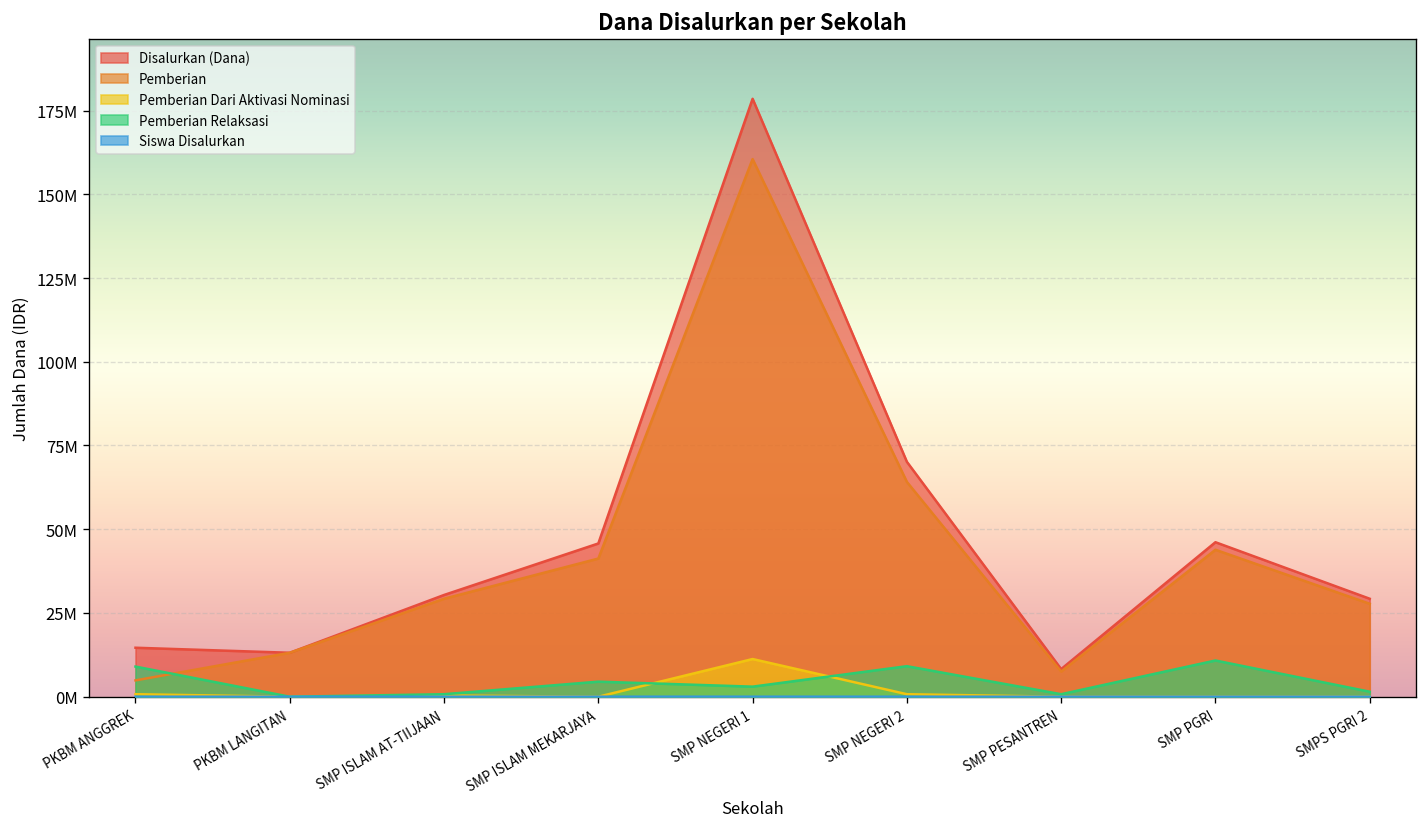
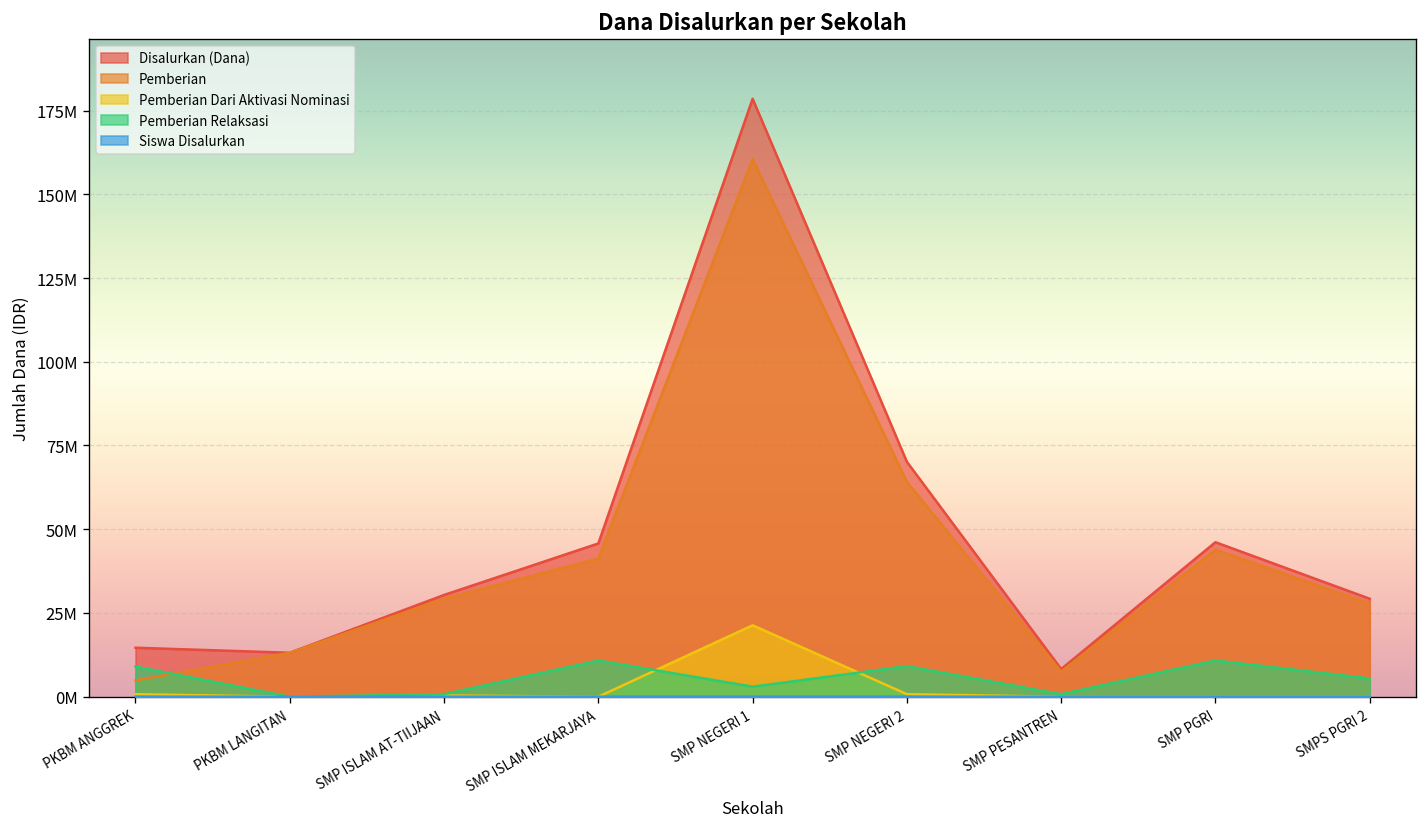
  {
    "Pemberian Dari Aktivasi Nominasi": {
-     "SMP NEGERI 1": 11000000
+     "SMP NEGERI 1": 21000000
    },
    "Pemberian Relaksasi": {
      "PKBM ANGGREK": 9000000,
-     "SMP ISLAM MEKARJAYA": 5000000,
+     "SMP ISLAM MEKARJAYA": 11000000,
      "SMP NEGERI 1": 3000000,
      "SMP NEGERI 2": 9000000,
      "SMP PGRI": 11000000,
-     "SMPS PGRI 2": 2000000
+     "SMPS PGRI 2": 5000000
    },
    "Siswa Disalurkan": {
      "SMP NEGERI 1": 0
    }
  }
